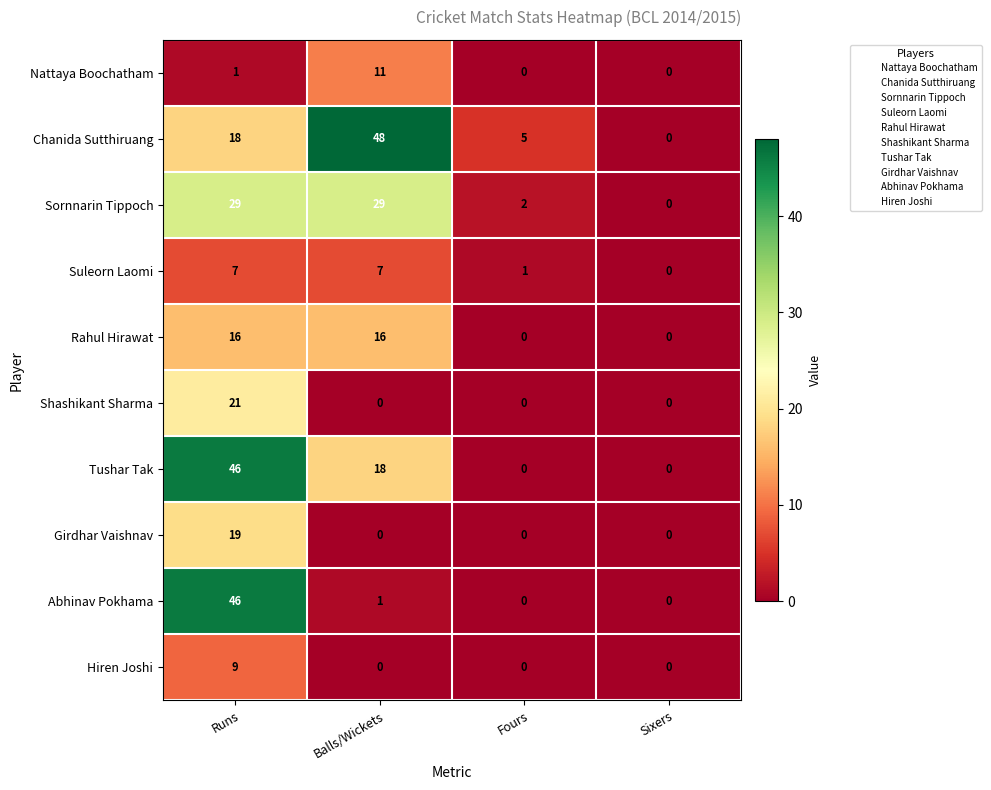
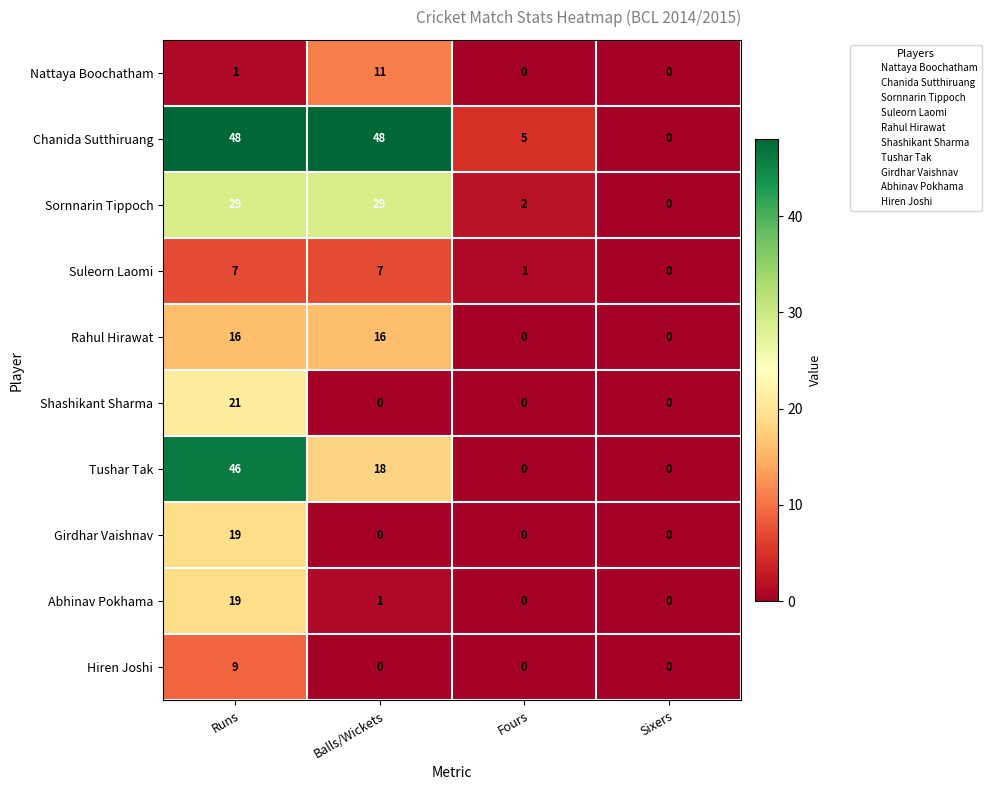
  {
    "Nattaya Boochatham": {
      "Runs": 1,
      "Balls/Wickets": 11,
      "Fours": 0,
      "Sixers": 0
    },
    "Chanida Sutthiruang": {
-     "Runs": 18,
+     "Runs": 48,
      "Balls/Wickets": 48,
      "Fours": 5,
      "Sixers": 0
    },
    "Sornnarin Tippoch": {
      "Runs": 29,
      "Balls/Wickets": 29,
      "Fours": 2,
      "Sixers": 0
    },
    "Suleorn Laomi": {
      "Runs": 7,
      "Balls/Wickets": 7,
      "Fours": 1,
      "Sixers": 0
    },
    "Rahul Hirawat": {
      "Runs": 16,
      "Balls/Wickets": 16,
      "Fours": 0,
      "Sixers": 0
    },
    "Shashikant Sharma": {
      "Runs": 21,
      "Balls/Wickets": 0,
      "Fours": 0,
      "Sixers": 0
    },
    "Tushar Tak": {
      "Runs": 46,
      "Balls/Wickets": 18,
      "Fours": 0,
      "Sixers": 0
    },
    "Girdhar Vaishnav": {
      "Runs": 19,
      "Balls/Wickets": 0,
      "Fours": 0,
      "Sixers": 0
    },
    "Abhinav Pokhama": {
-     "Runs": 46,
+     "Runs": 19,
      "Balls/Wickets": 1,
      "Fours": 0,
      "Sixers": 0
    },
    "Hiren Joshi": {
      "Runs": 9,
      "Balls/Wickets": 0,
      "Fours": 0,
      "Sixers": 0
    }
  }
